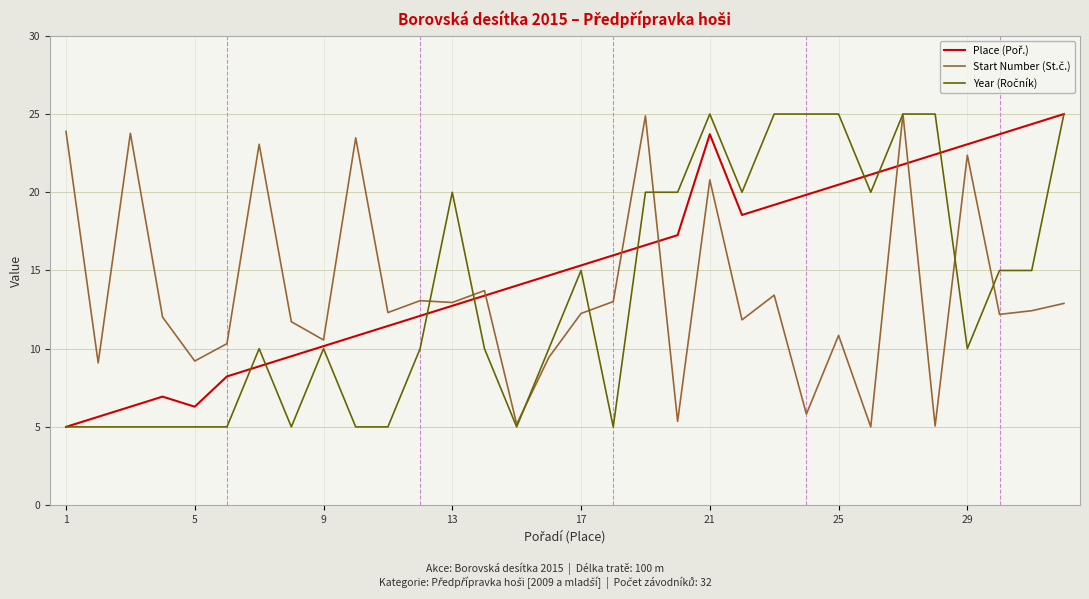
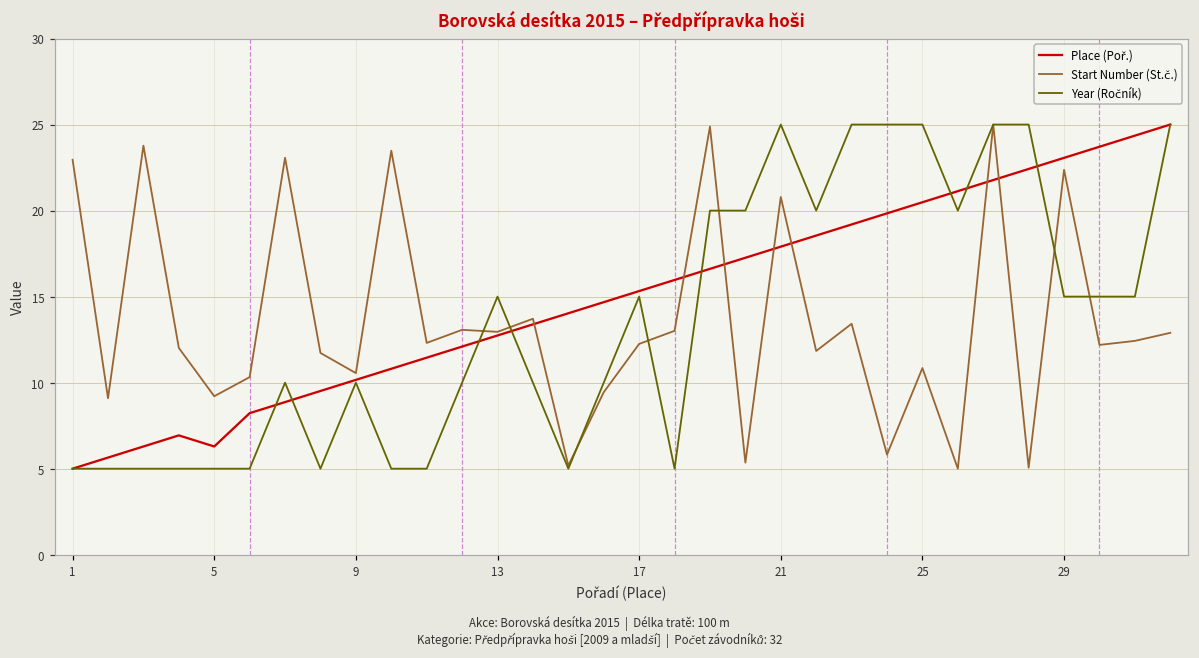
  {
    "Place (Poř.)": {
      "5": 6.3,
      "13": 12.7,
      "17": 15.3,
-     "21": 23.7,
+     "21": 17.9,
      "25": 20.5,
      "29": 23.1
    },
    "Start Number (St.č.)": {
-     "1": 23.9,
+     "1": 23.0,
      "5": 9.2,
      "9": 10.6,
      "13": 13.0,
      "17": 12.3,
      "21": 20.8,
      "25": 10.8,
      "29": 22.4
    },
    "Year (Ročník)": {
      "5": 5.0,
-     "13": 20.0,
+     "13": 15.0,
      "17": 15.0,
      "21": 25.0,
      "25": 25.0,
-     "29": 10.0
+     "29": 15.0
    }
  }
